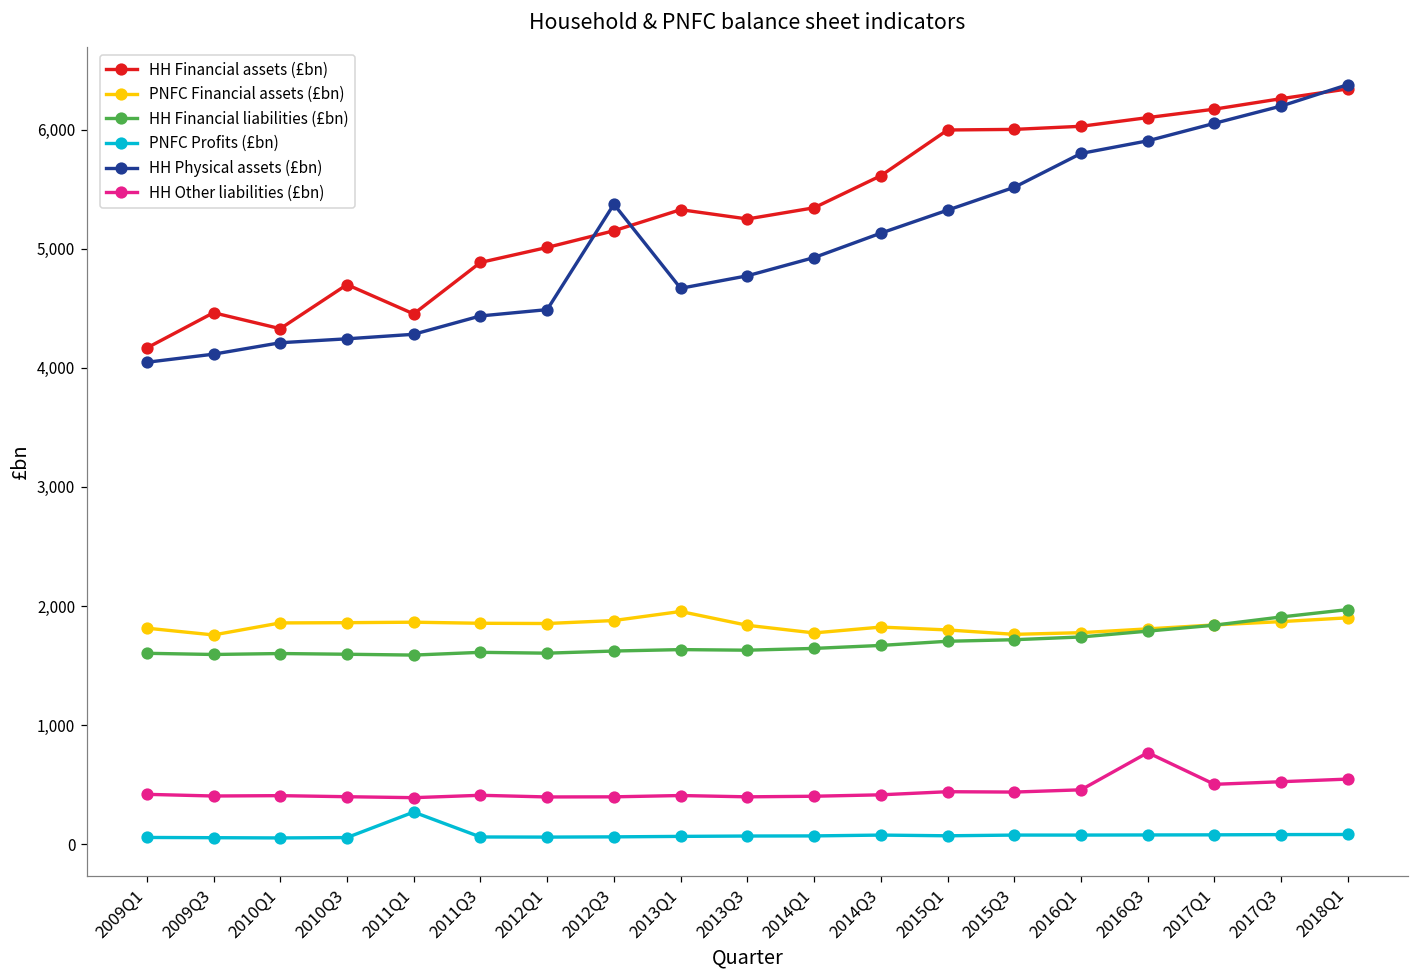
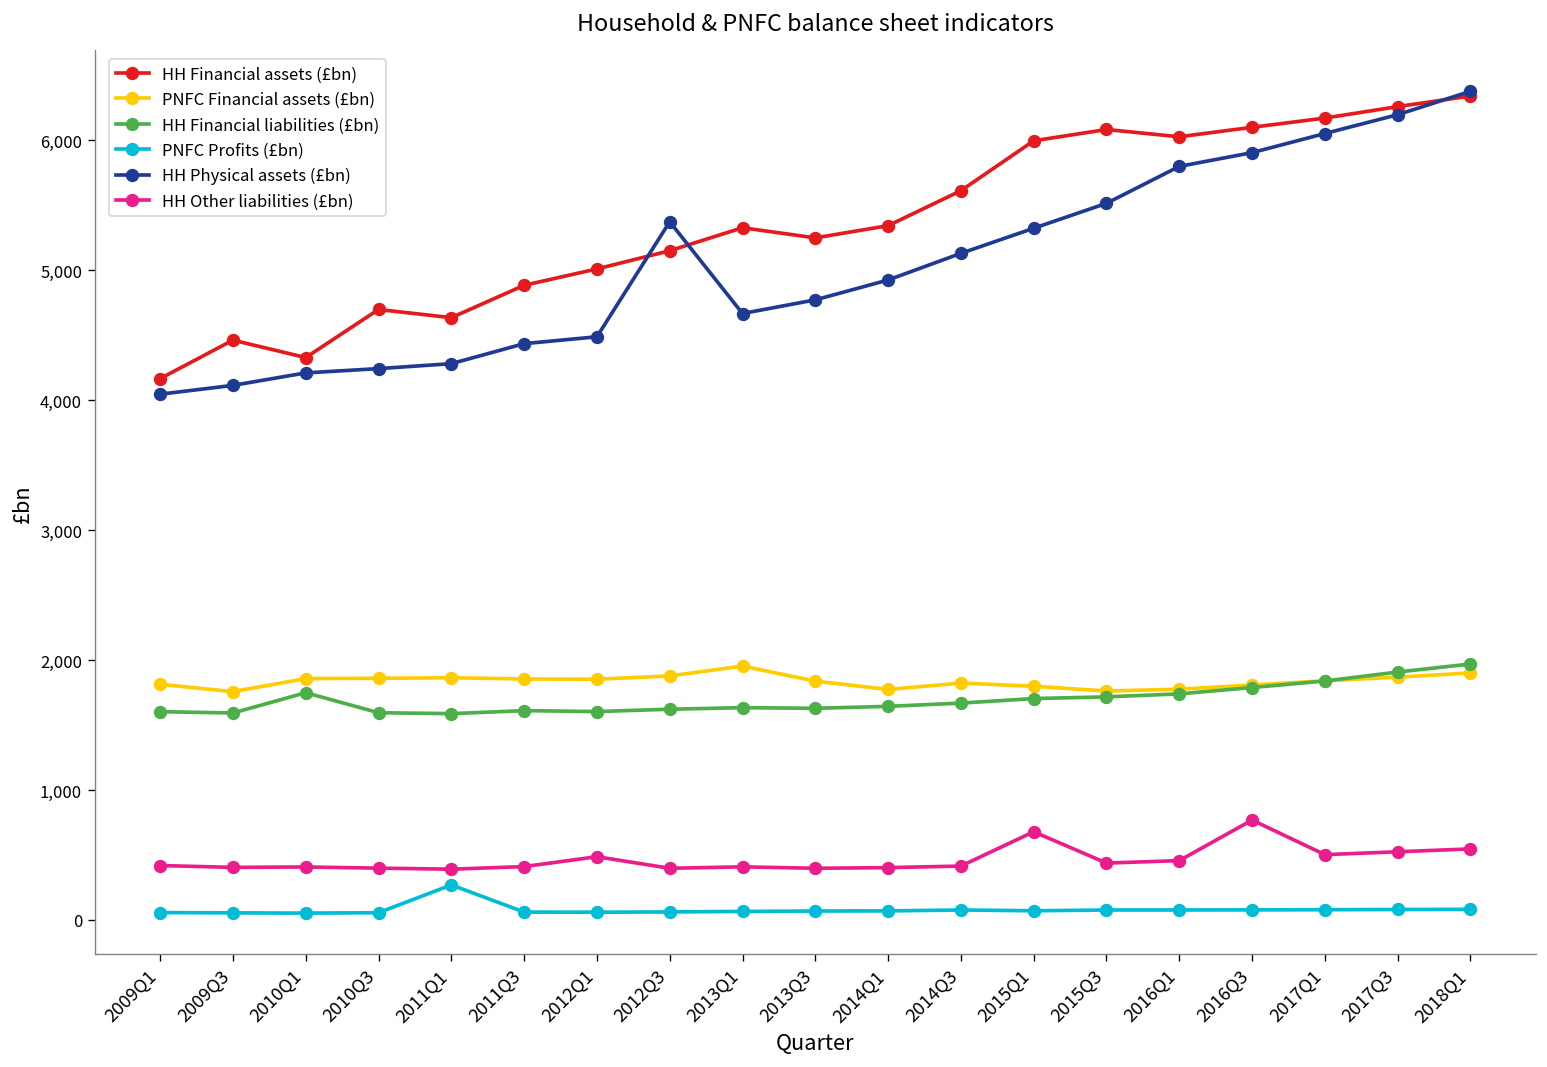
  {
    "HH Financial assets (£bn)": {
      "2009Q1": "4,170",
      "2009Q3": "4,460",
      "2010Q1": "4,330",
      "2010Q3": "4,700",
-     "2011Q1": "4,450",
+     "2011Q1": "4,640",
      "2011Q3": "4,880",
      "2012Q1": "5,010",
      "2012Q3": "5,150",
      "2013Q1": "5,330",
      "2013Q3": "5,250",
      "2014Q1": "5,340",
      "2014Q3": "5,610",
      "2015Q1": "6,000",
-     "2015Q3": "6,000",
+     "2015Q3": "6,080",
      "2016Q1": "6,030",
      "2016Q3": "6,100",
      "2017Q1": "6,170",
      "2017Q3": "6,260",
      "2018Q1": "6,340"
    },
    "PNFC Financial assets (£bn)": {
      "2009Q1": "1,810",
      "2009Q3": "1,760",
      "2010Q1": "1,860",
      "2010Q3": "1,860",
      "2011Q1": "1,860",
      "2011Q3": "1,860",
      "2012Q1": "1,850",
      "2012Q3": "1,880",
      "2013Q1": "1,950",
      "2013Q3": "1,840",
      "2014Q1": "1,770",
      "2014Q3": "1,820",
      "2015Q1": "1,800",
      "2015Q3": "1,760",
      "2016Q1": "1,780",
      "2017Q3": "1,870",
      "2018Q1": "1,900"
    },
    "HH Financial liabilities (£bn)": {
      "2009Q1": "1,600",
      "2009Q3": "1,590",
-     "2010Q1": "1,600",
+     "2010Q1": "1,750",
      "2010Q3": "1,600",
      "2011Q1": "1,590",
      "2011Q3": "1,610",
      "2012Q1": "1,600",
      "2012Q3": "1,620",
      "2013Q1": "1,630",
      "2013Q3": "1,630",
      "2014Q1": "1,640",
      "2014Q3": "1,670",
      "2015Q1": "1,700",
      "2015Q3": "1,720",
      "2016Q1": "1,740",
      "2017Q3": "1,910",
      "2018Q1": "1,970"
    },
    "PNFC Profits (£bn)": {
      "2009Q1": "60",
      "2009Q3": "60",
      "2010Q1": "50",
      "2010Q3": "60",
      "2011Q1": "270",
      "2011Q3": "60",
      "2012Q1": "60",
      "2012Q3": "60",
      "2013Q1": "70",
      "2013Q3": "70",
      "2014Q1": "70",
      "2014Q3": "80",
      "2015Q1": "70",
      "2015Q3": "80",
      "2016Q1": "80",
      "2016Q3": "80",
      "2017Q1": "80",
      "2017Q3": "80",
      "2018Q1": "80"
    },
    "HH Physical assets (£bn)": {
      "2009Q1": "4,050",
      "2009Q3": "4,110",
      "2010Q1": "4,210",
      "2010Q3": "4,240",
      "2011Q1": "4,280",
      "2011Q3": "4,440",
      "2012Q1": "4,490",
      "2012Q3": "5,370",
      "2013Q1": "4,670",
      "2013Q3": "4,770",
      "2014Q1": "4,930",
      "2014Q3": "5,130",
      "2015Q1": "5,320",
      "2015Q3": "5,520",
      "2016Q1": "5,800",
      "2016Q3": "5,910",
      "2017Q1": "6,050",
      "2017Q3": "6,200",
      "2018Q1": "6,380"
    },
    "HH Other liabilities (£bn)": {
      "2009Q1": "420",
      "2009Q3": "410",
      "2010Q1": "410",
      "2010Q3": "400",
      "2011Q1": "390",
      "2011Q3": "410",
-     "2012Q1": "400",
+     "2012Q1": "490",
      "2012Q3": "400",
      "2013Q1": "410",
      "2013Q3": "400",
      "2014Q1": "400",
      "2014Q3": "420",
-     "2015Q1": "440",
+     "2015Q1": "680",
      "2015Q3": "440",
      "2016Q1": "460",
      "2016Q3": "770",
      "2017Q1": "500",
      "2017Q3": "530",
      "2018Q1": "550"
    }
  }
